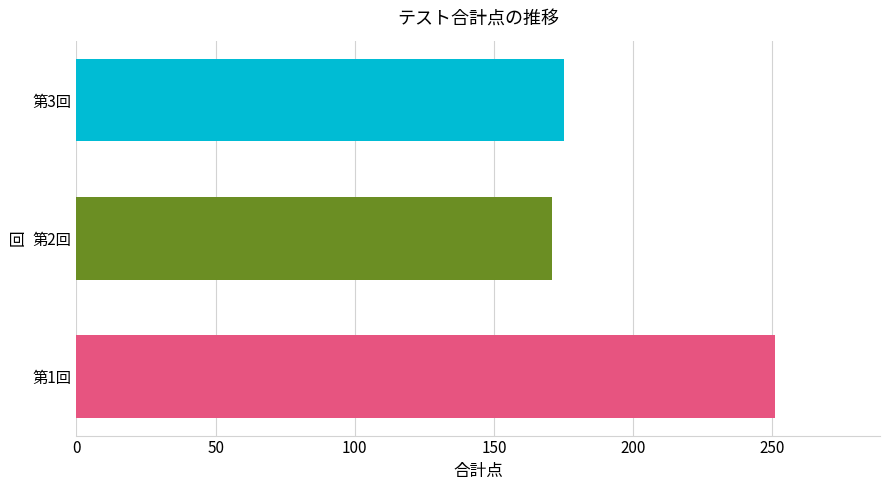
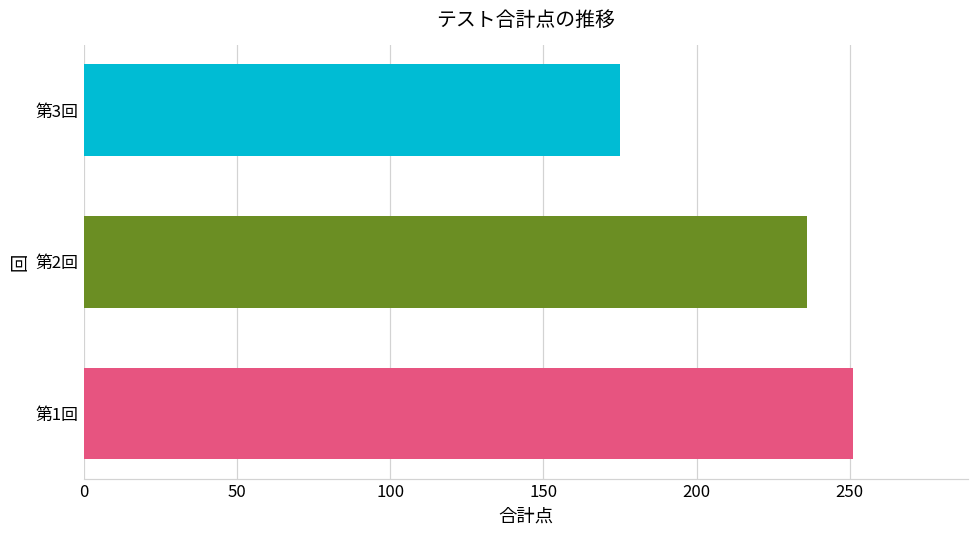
  {
    "第3回": 175,
-   "第2回": 171,
+   "第2回": 236,
    "第1回": 251
  }
